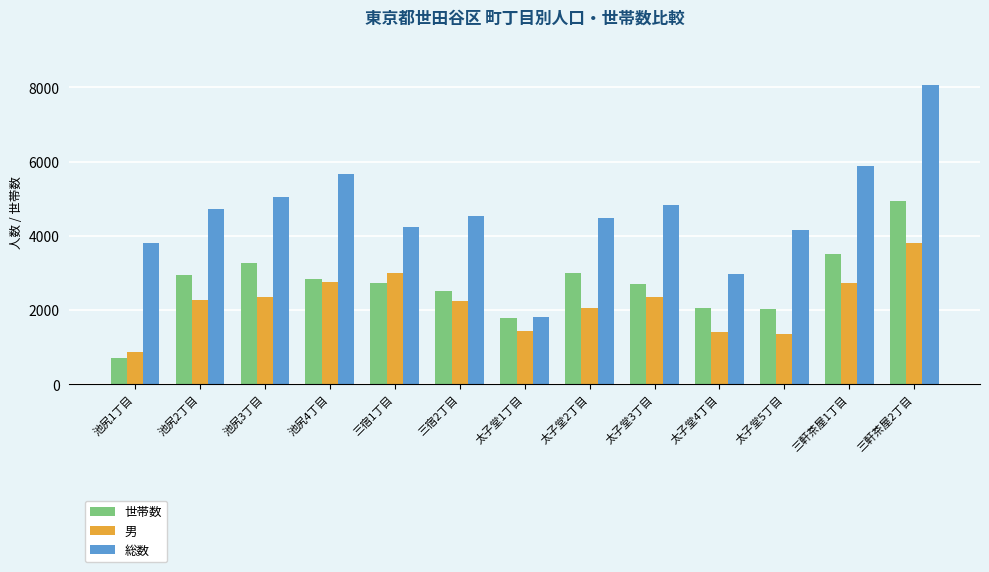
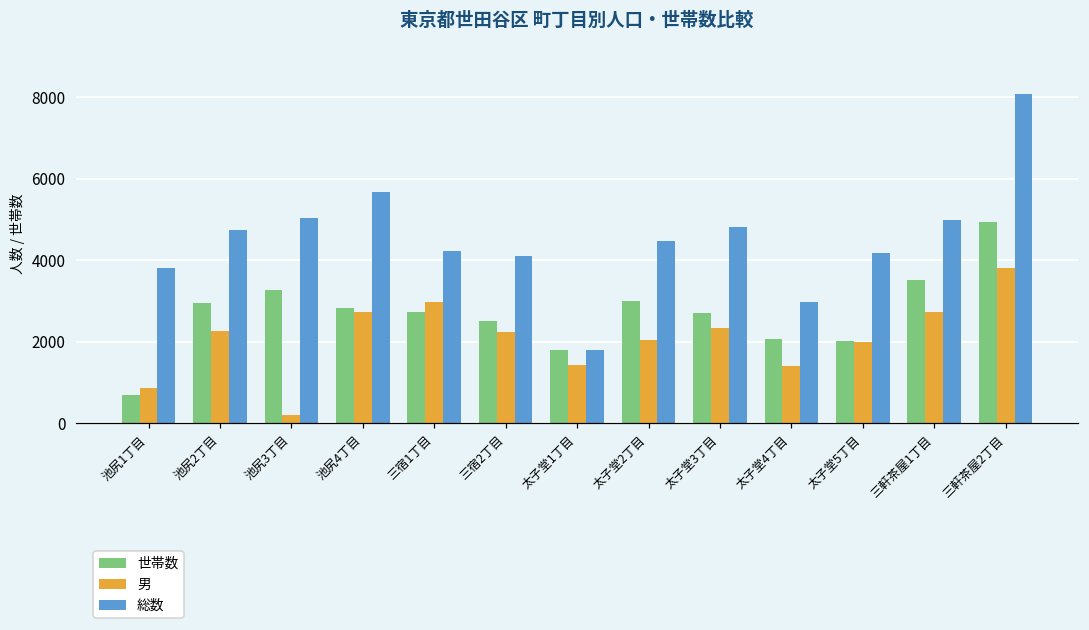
  {
    "世帯数": {
      "池尻1丁目": 700,
      "池尻2丁目": 3000,
      "池尻3丁目": 3300,
      "池尻4丁目": 2800,
      "三宿1丁目": 2700,
      "三宿2丁目": 2500,
      "太子堂1丁目": 1800,
      "太子堂2丁目": 3000,
      "太子堂3丁目": 2700,
      "太子堂4丁目": 2100,
      "太子堂5丁目": 2000,
      "三軒茶屋1丁目": 3500,
      "三軒茶屋2丁目": 4900
    },
    "男": {
      "池尻1丁目": 900,
      "池尻2丁目": 2300,
-     "池尻3丁目": 2400,
+     "池尻3丁目": 200,
      "池尻4丁目": 2700,
      "三宿1丁目": 3000,
      "三宿2丁目": 2200,
      "太子堂1丁目": 1400,
      "太子堂2丁目": 2000,
      "太子堂3丁目": 2300,
      "太子堂4丁目": 1400,
-     "太子堂5丁目": 1400,
+     "太子堂5丁目": 2000,
      "三軒茶屋1丁目": 2700,
      "三軒茶屋2丁目": 3800
    },
    "総数": {
      "池尻1丁目": 3800,
      "池尻2丁目": 4700,
      "池尻3丁目": 5000,
      "池尻4丁目": 5700,
      "三宿1丁目": 4200,
-     "三宿2丁目": 4500,
+     "三宿2丁目": 4100,
      "太子堂1丁目": 1800,
      "太子堂2丁目": 4500,
      "太子堂3丁目": 4800,
      "太子堂4丁目": 3000,
      "太子堂5丁目": 4200,
-     "三軒茶屋1丁目": 5900,
+     "三軒茶屋1丁目": 5000,
      "三軒茶屋2丁目": 8100
    }
  }
